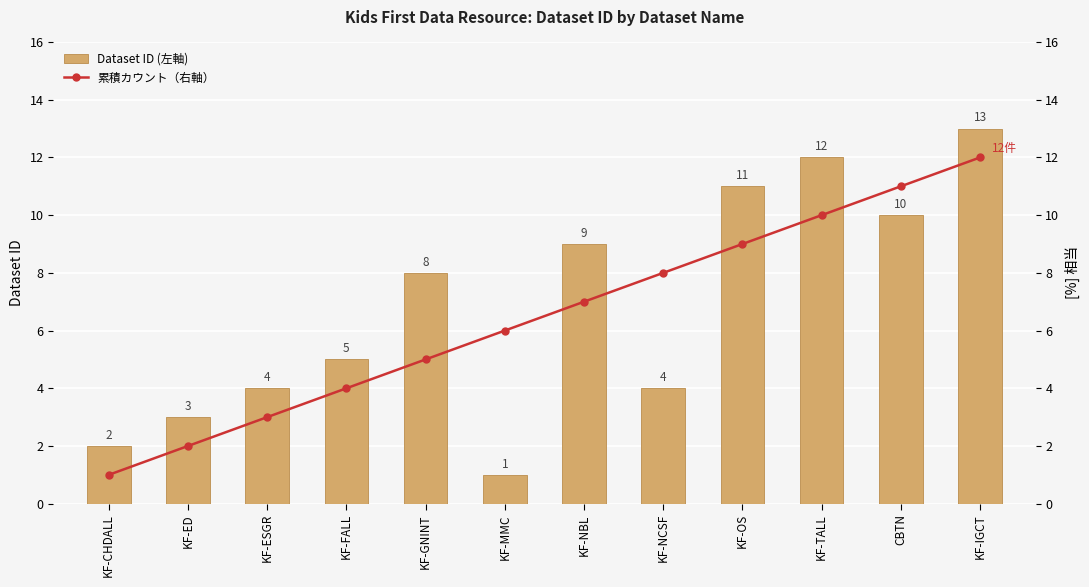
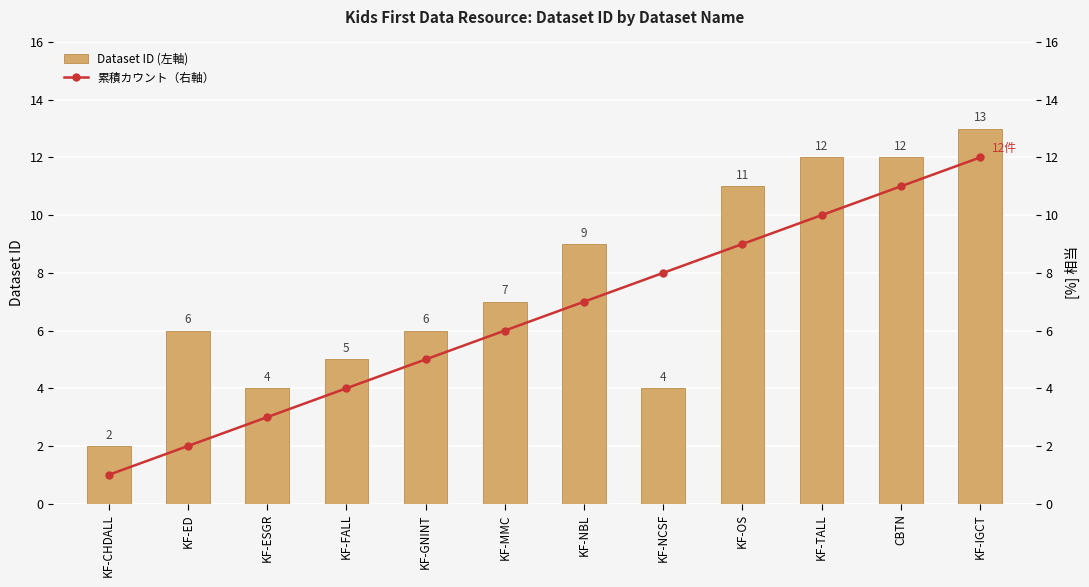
  {
    "Dataset ID (左軸)": {
      "KF-CHDALL": "2",
-     "KF-ED": "3",
+     "KF-ED": "6",
      "KF-ESGR": "4",
      "KF-FALL": "5",
-     "KF-GNINT": "8",
-     "KF-MMC": "1",
+     "KF-GNINT": "6",
+     "KF-MMC": "7",
      "KF-NBL": "9",
      "KF-NCSF": "4",
      "KF-OS": "11",
      "KF-TALL": "12",
-     "CBTN": "10",
+     "CBTN": "12",
      "KF-IGCT": "13"
    },
    "累積カウント（右軸）": {
      "KF-IGCT": "12件"
    }
  }
